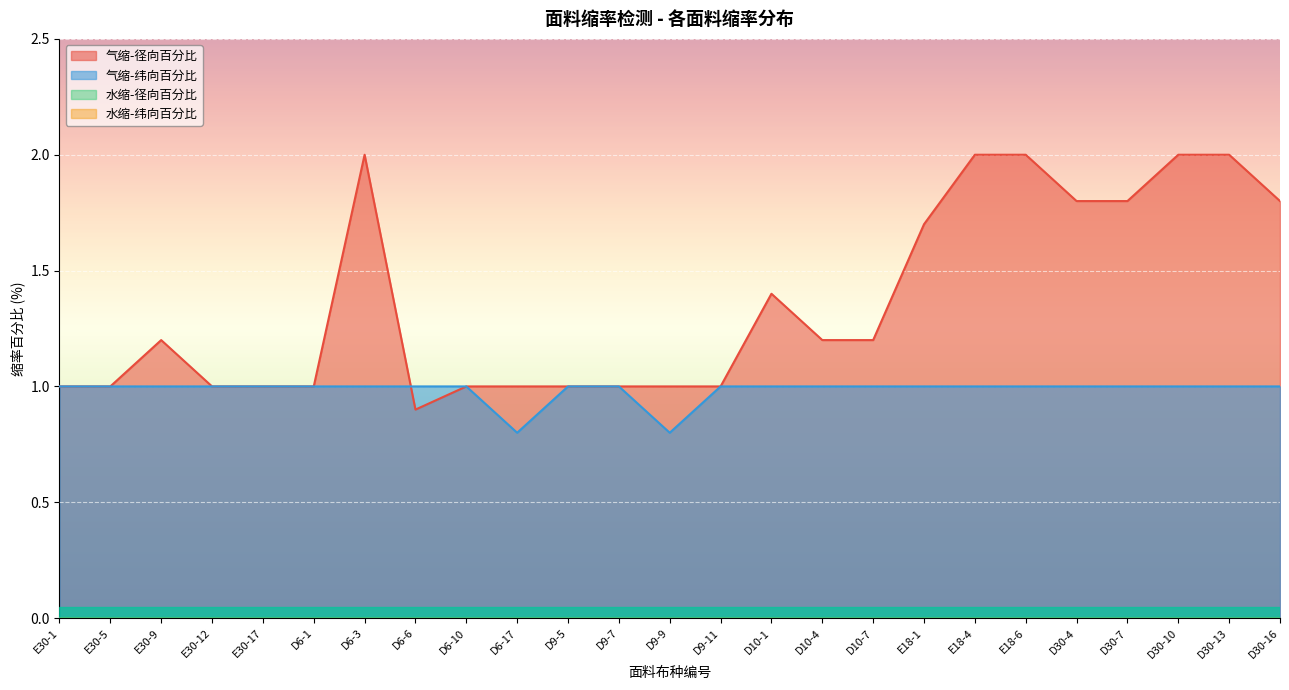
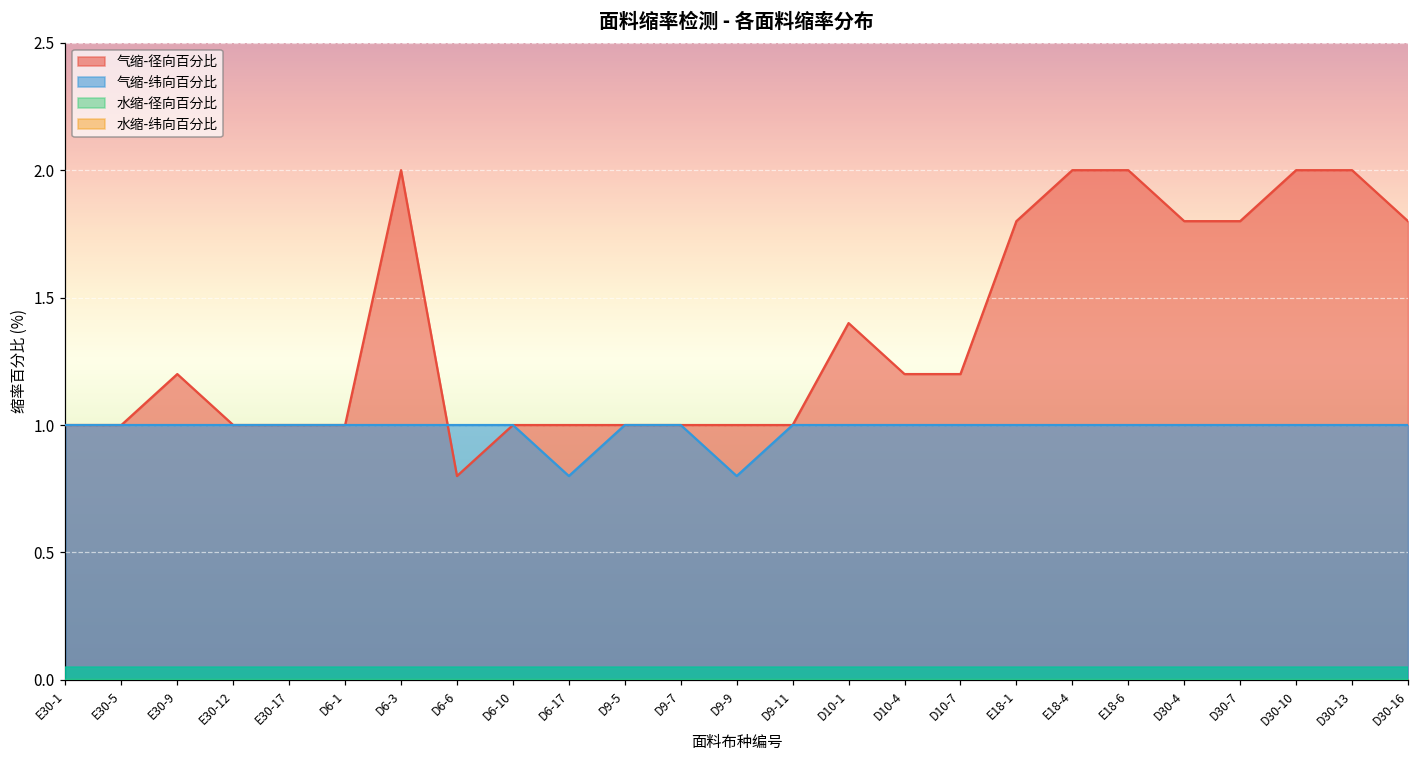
  {
    "气缩-径向百分比": {
      "E30-9": 1.2,
      "D6-3": 2.0,
-     "D6-6": 0.9,
+     "D6-6": 0.8,
      "D6-17": 1.0,
      "D9-9": 1.0,
      "D10-1": 1.4,
      "D10-4": 1.2,
      "D10-7": 1.2,
-     "E18-1": 1.7,
+     "E18-1": 1.8,
      "E18-4": 2.0,
      "E18-6": 2.0,
      "D30-4": 1.8,
      "D30-7": 1.8,
      "D30-10": 2.0,
      "D30-13": 2.0,
      "D30-16": 1.8
    },
    "气缩-纬向百分比": {
      "E30-9": 1.0,
      "D6-3": 1.0,
      "D6-6": 1.0,
      "D6-17": 0.8,
      "D9-9": 0.8,
      "D10-1": 1.0,
      "D10-4": 1.0,
      "D10-7": 1.0,
      "E18-1": 1.0,
      "E18-4": 1.0,
      "E18-6": 1.0,
      "D30-4": 1.0,
      "D30-7": 1.0,
      "D30-10": 1.0,
      "D30-13": 1.0,
      "D30-16": 1.0
    }
  }
